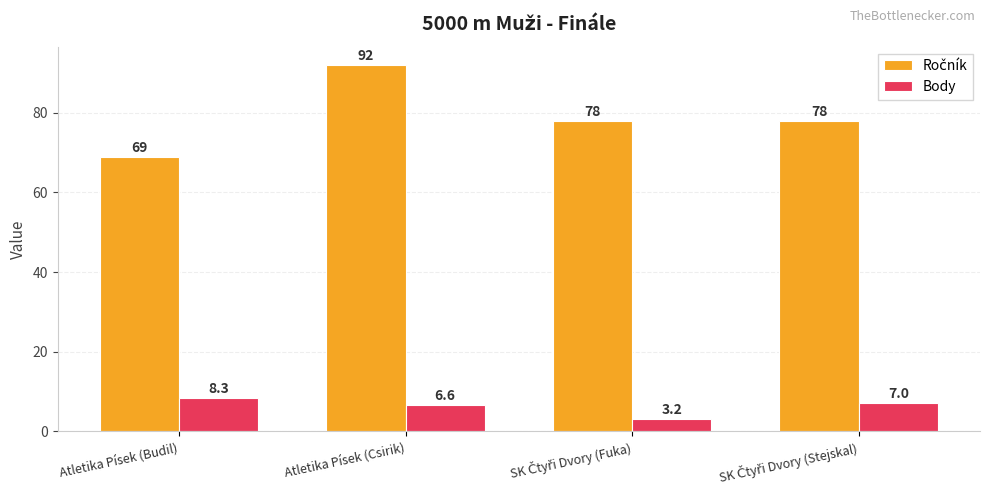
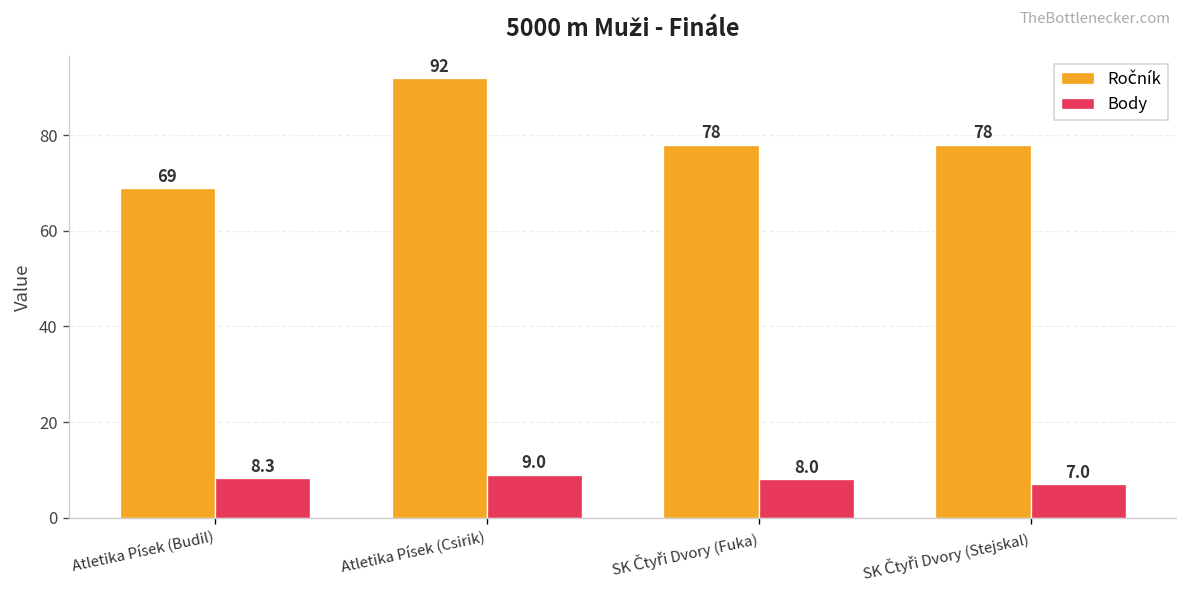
  {
    "Ročník": {
      "Atletika Písek (Budil)": 69,
      "Atletika Písek (Csirik)": 92,
      "SK Čtyři Dvory (Fuka)": 78,
      "SK Čtyři Dvory (Stejskal)": 78
    },
    "Body": {
      "Atletika Písek (Budil)": 8.3,
-     "Atletika Písek (Csirik)": 6.6,
-     "SK Čtyři Dvory (Fuka)": 3.2,
+     "Atletika Písek (Csirik)": 9.0,
+     "SK Čtyři Dvory (Fuka)": 8.0,
      "SK Čtyři Dvory (Stejskal)": 7.0
    }
  }
